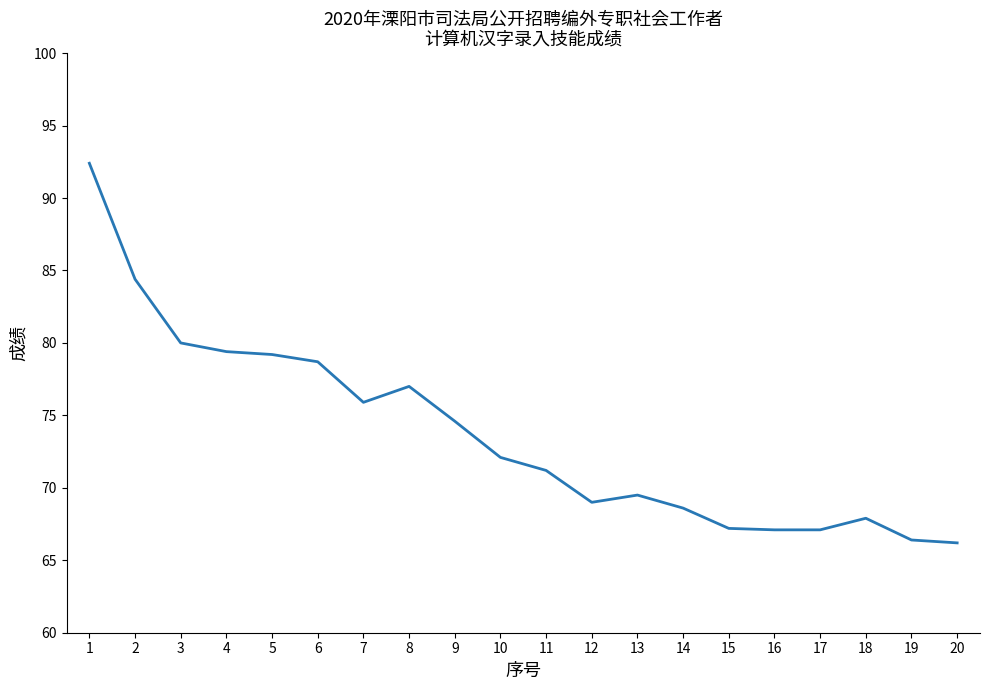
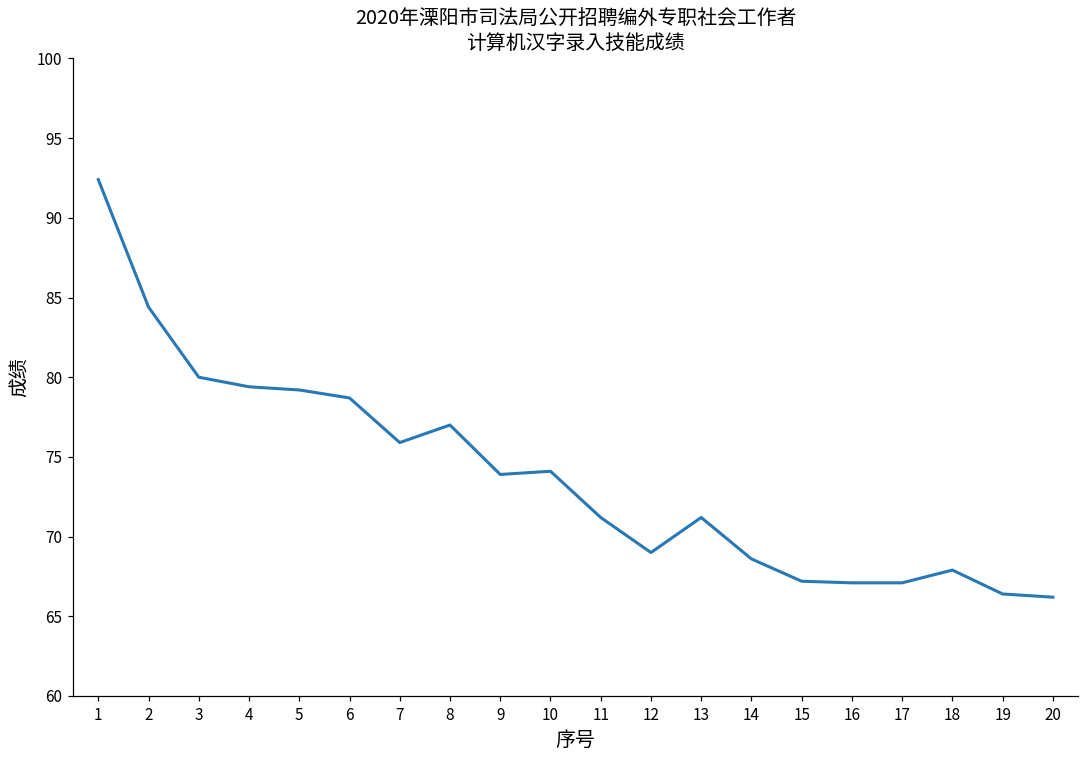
  {
    "1": 92.4,
    "2": 84.4,
    "3": 80.0,
    "4": 79.4,
    "5": 79.2,
    "6": 78.7,
    "7": 75.9,
    "8": 77.0,
-   "9": 74.6,
-   "10": 72.1,
+   "9": 73.9,
+   "10": 74.1,
    "11": 71.2,
    "12": 69.0,
-   "13": 69.5,
+   "13": 71.2,
    "14": 68.6,
    "15": 67.2,
    "16": 67.1,
    "17": 67.1,
    "18": 67.9,
    "19": 66.4,
    "20": 66.2
  }
